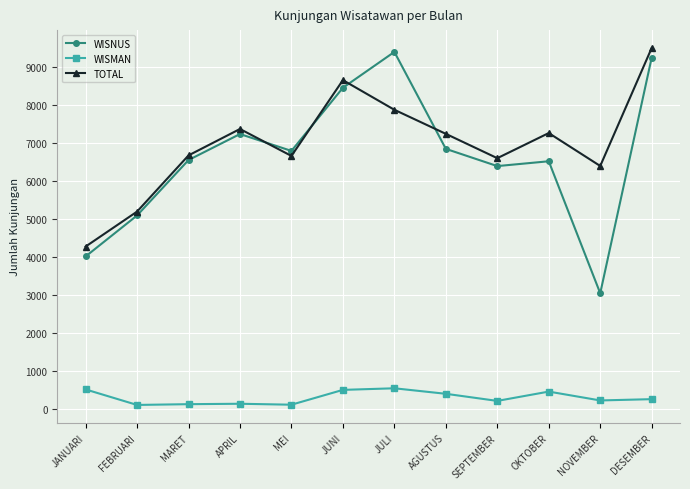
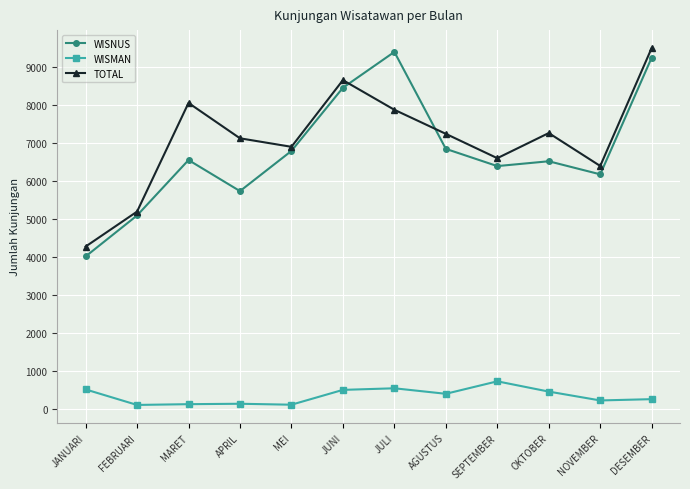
  {
    "WISNUS": {
      "JANUARI": 4000,
      "FEBRUARI": 5100,
      "MARET": 6500,
-     "APRIL": 7200,
+     "APRIL": 5700,
      "MEI": 6800,
      "JUNI": 8400,
      "JULI": 9400,
      "AGUSTUS": 6800,
      "SEPTEMBER": 6400,
      "OKTOBER": 6500,
-     "NOVEMBER": 3000,
+     "NOVEMBER": 6200,
      "DESEMBER": 9200
    },
    "WISMAN": {
      "JANUARI": 500,
      "FEBRUARI": 100,
      "MARET": 100,
      "APRIL": 100,
      "MEI": 100,
      "JUNI": 500,
      "JULI": 500,
      "AGUSTUS": 400,
-     "SEPTEMBER": 200,
+     "SEPTEMBER": 700,
      "OKTOBER": 500,
      "NOVEMBER": 200,
      "DESEMBER": 300
    },
    "TOTAL": {
      "JANUARI": 4300,
      "FEBRUARI": 5200,
-     "MARET": 6700,
-     "APRIL": 7400,
-     "MEI": 6700,
+     "MARET": 8000,
+     "APRIL": 7100,
+     "MEI": 6900,
      "JUNI": 8600,
      "JULI": 7900,
      "AGUSTUS": 7200,
      "SEPTEMBER": 6600,
      "OKTOBER": 7300,
      "NOVEMBER": 6400,
      "DESEMBER": 9500
    }
  }
